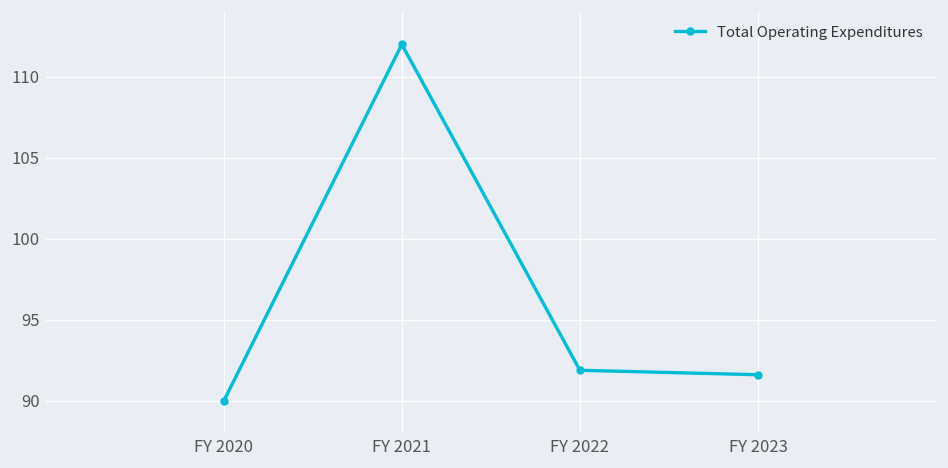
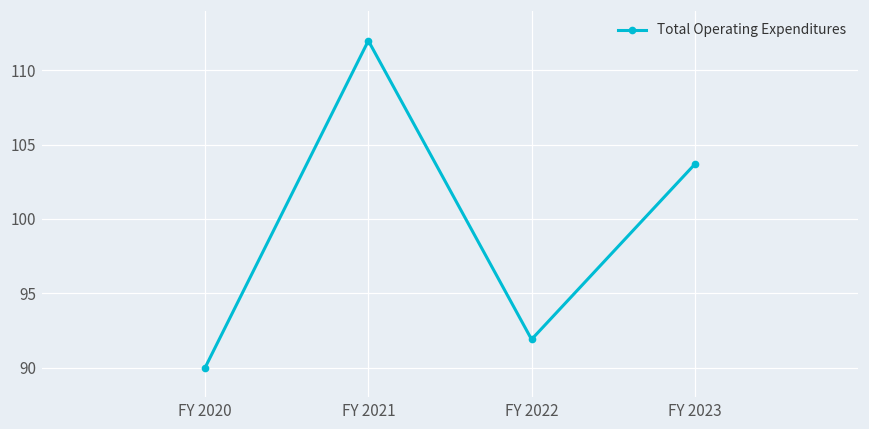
  {
    "FY 2020": 90.0,
    "FY 2021": 112.0,
    "FY 2022": 91.9,
-   "FY 2023": 91.6
+   "FY 2023": 103.7
  }
